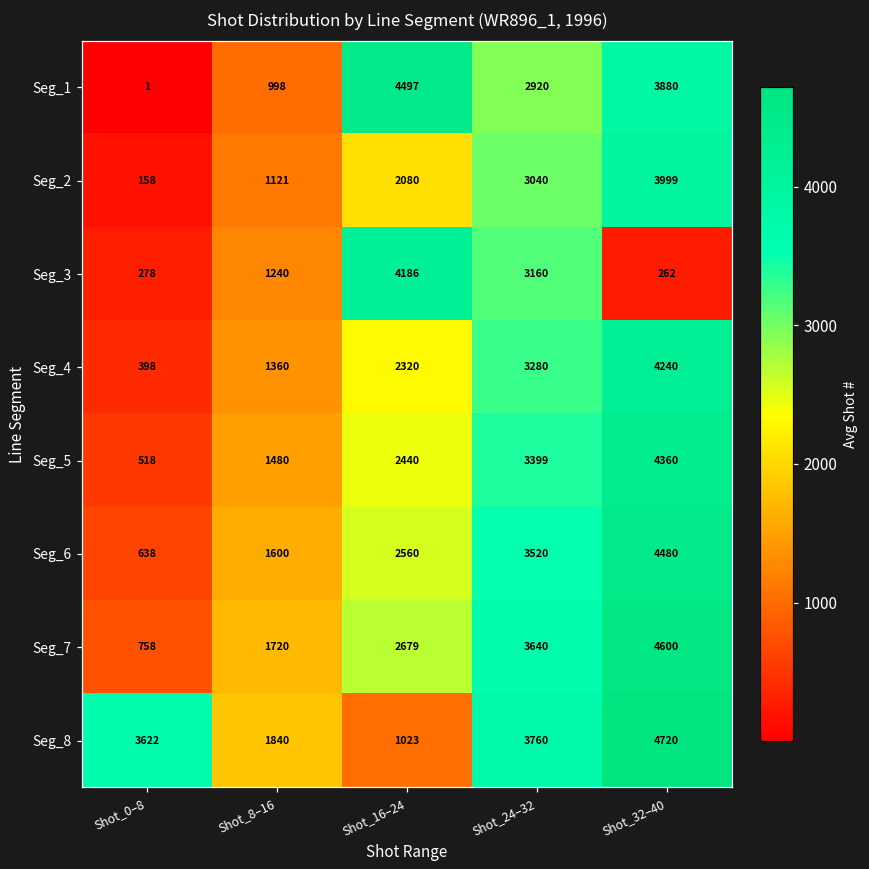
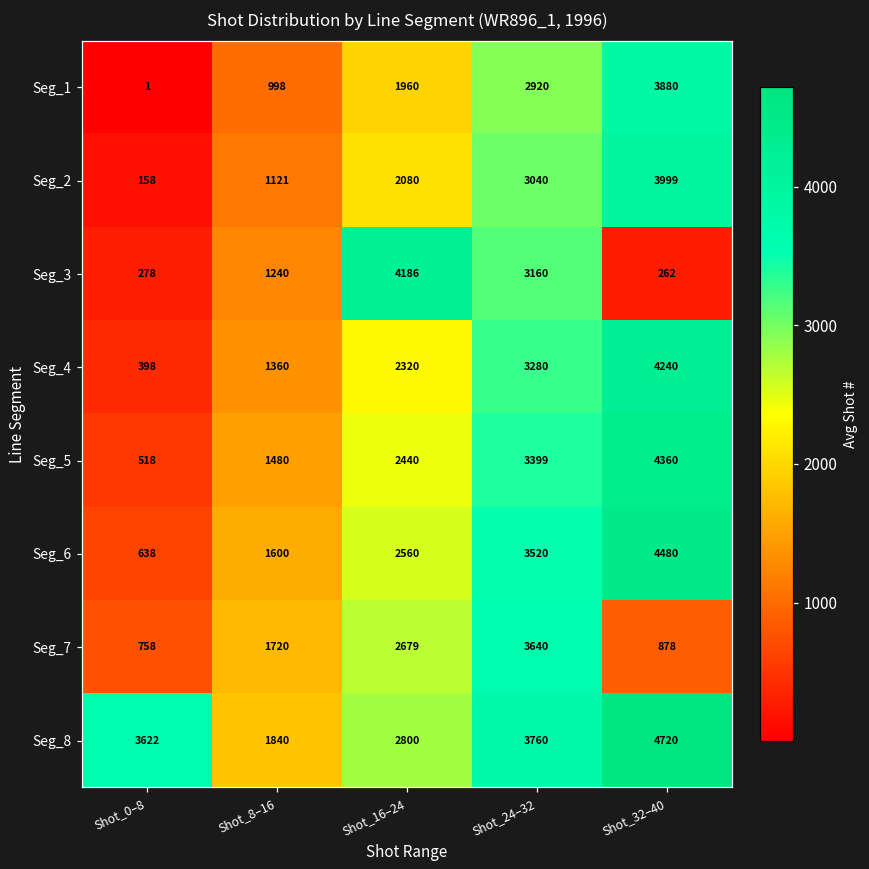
  {
    "Seg_1": {
      "Shot_0–8": 1,
      "Shot_8–16": 998,
-     "Shot_16–24": 4497,
+     "Shot_16–24": 1960,
      "Shot_24–32": 2920,
      "Shot_32–40": 3880
    },
    "Seg_2": {
      "Shot_0–8": 158,
      "Shot_8–16": 1121,
      "Shot_16–24": 2080,
      "Shot_24–32": 3040,
      "Shot_32–40": 3999
    },
    "Seg_3": {
      "Shot_0–8": 278,
      "Shot_8–16": 1240,
      "Shot_16–24": 4186,
      "Shot_24–32": 3160,
      "Shot_32–40": 262
    },
    "Seg_4": {
      "Shot_0–8": 398,
      "Shot_8–16": 1360,
      "Shot_16–24": 2320,
      "Shot_24–32": 3280,
      "Shot_32–40": 4240
    },
    "Seg_5": {
      "Shot_0–8": 518,
      "Shot_8–16": 1480,
      "Shot_16–24": 2440,
      "Shot_24–32": 3399,
      "Shot_32–40": 4360
    },
    "Seg_6": {
      "Shot_0–8": 638,
      "Shot_8–16": 1600,
      "Shot_16–24": 2560,
      "Shot_24–32": 3520,
      "Shot_32–40": 4480
    },
    "Seg_7": {
      "Shot_0–8": 758,
      "Shot_8–16": 1720,
      "Shot_16–24": 2679,
      "Shot_24–32": 3640,
-     "Shot_32–40": 4600
+     "Shot_32–40": 878
    },
    "Seg_8": {
      "Shot_0–8": 3622,
      "Shot_8–16": 1840,
-     "Shot_16–24": 1023,
+     "Shot_16–24": 2800,
      "Shot_24–32": 3760,
      "Shot_32–40": 4720
    }
  }
